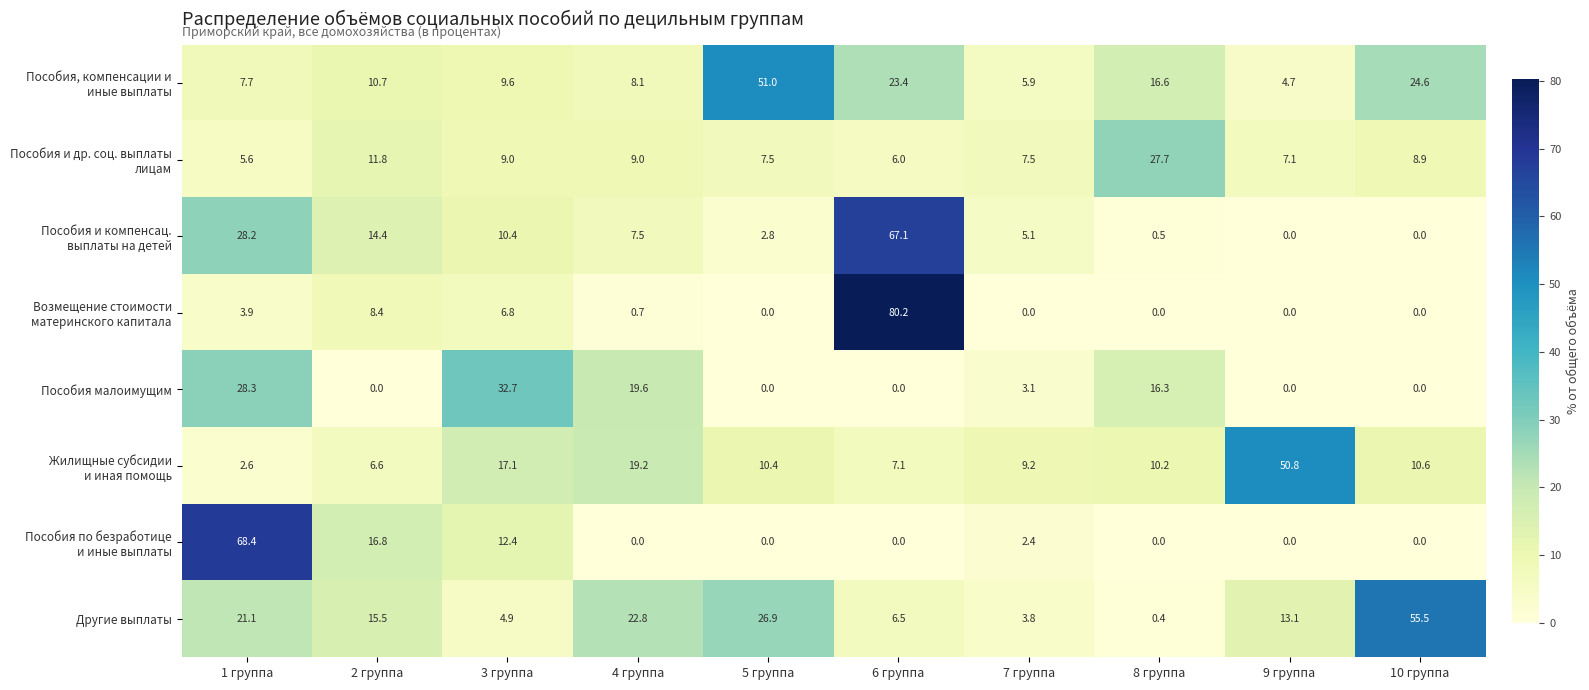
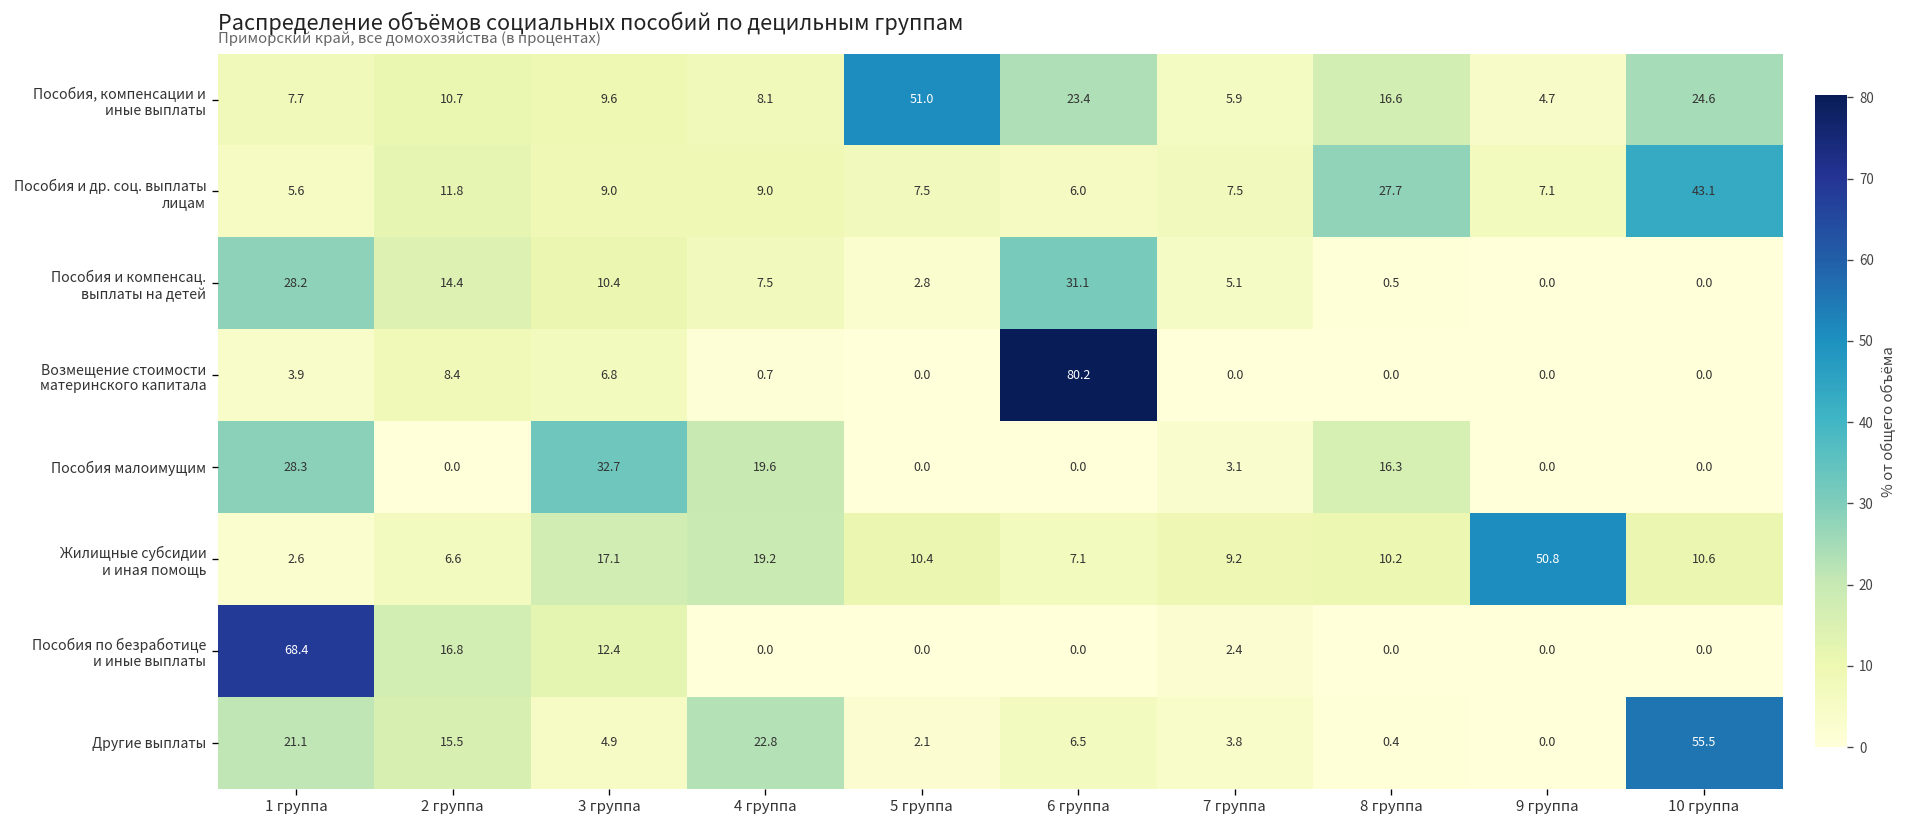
  {
    "Пособия, компенсации и иные выплаты": {
      "1 группа": 7.7,
      "2 группа": 10.7,
      "3 группа": 9.6,
      "4 группа": 8.1,
      "5 группа": 51.0,
      "6 группа": 23.4,
      "7 группа": 5.9,
      "8 группа": 16.6,
      "9 группа": 4.7,
      "10 группа": 24.6
    },
    "Пособия и др. соц. выплаты лицам": {
      "1 группа": 5.6,
      "2 группа": 11.8,
      "3 группа": 9.0,
      "4 группа": 9.0,
      "5 группа": 7.5,
      "6 группа": 6.0,
      "7 группа": 7.5,
      "8 группа": 27.7,
      "9 группа": 7.1,
-     "10 группа": 8.9
+     "10 группа": 43.1
    },
    "Пособия и компенсац. выплаты на детей": {
      "1 группа": 28.2,
      "2 группа": 14.4,
      "3 группа": 10.4,
      "4 группа": 7.5,
      "5 группа": 2.8,
-     "6 группа": 67.1,
+     "6 группа": 31.1,
      "7 группа": 5.1,
      "8 группа": 0.5,
      "9 группа": 0.0,
      "10 группа": 0.0
    },
    "Возмещение стоимости материнского капитала": {
      "1 группа": 3.9,
      "2 группа": 8.4,
      "3 группа": 6.8,
      "4 группа": 0.7,
      "5 группа": 0.0,
      "6 группа": 80.2,
      "7 группа": 0.0,
      "8 группа": 0.0,
      "9 группа": 0.0,
      "10 группа": 0.0
    },
    "Пособия малоимущим": {
      "1 группа": 28.3,
      "2 группа": 0.0,
      "3 группа": 32.7,
      "4 группа": 19.6,
      "5 группа": 0.0,
      "6 группа": 0.0,
      "7 группа": 3.1,
      "8 группа": 16.3,
      "9 группа": 0.0,
      "10 группа": 0.0
    },
    "Жилищные субсидии и иная помощь": {
      "1 группа": 2.6,
      "2 группа": 6.6,
      "3 группа": 17.1,
      "4 группа": 19.2,
      "5 группа": 10.4,
      "6 группа": 7.1,
      "7 группа": 9.2,
      "8 группа": 10.2,
      "9 группа": 50.8,
      "10 группа": 10.6
    },
    "Пособия по безработице и иные выплаты": {
      "1 группа": 68.4,
      "2 группа": 16.8,
      "3 группа": 12.4,
      "4 группа": 0.0,
      "5 группа": 0.0,
      "6 группа": 0.0,
      "7 группа": 2.4,
      "8 группа": 0.0,
      "9 группа": 0.0,
      "10 группа": 0.0
    },
    "Другие выплаты": {
      "1 группа": 21.1,
      "2 группа": 15.5,
      "3 группа": 4.9,
      "4 группа": 22.8,
-     "5 группа": 26.9,
+     "5 группа": 2.1,
      "6 группа": 6.5,
      "7 группа": 3.8,
      "8 группа": 0.4,
-     "9 группа": 13.1,
+     "9 группа": 0.0,
      "10 группа": 55.5
    }
  }
